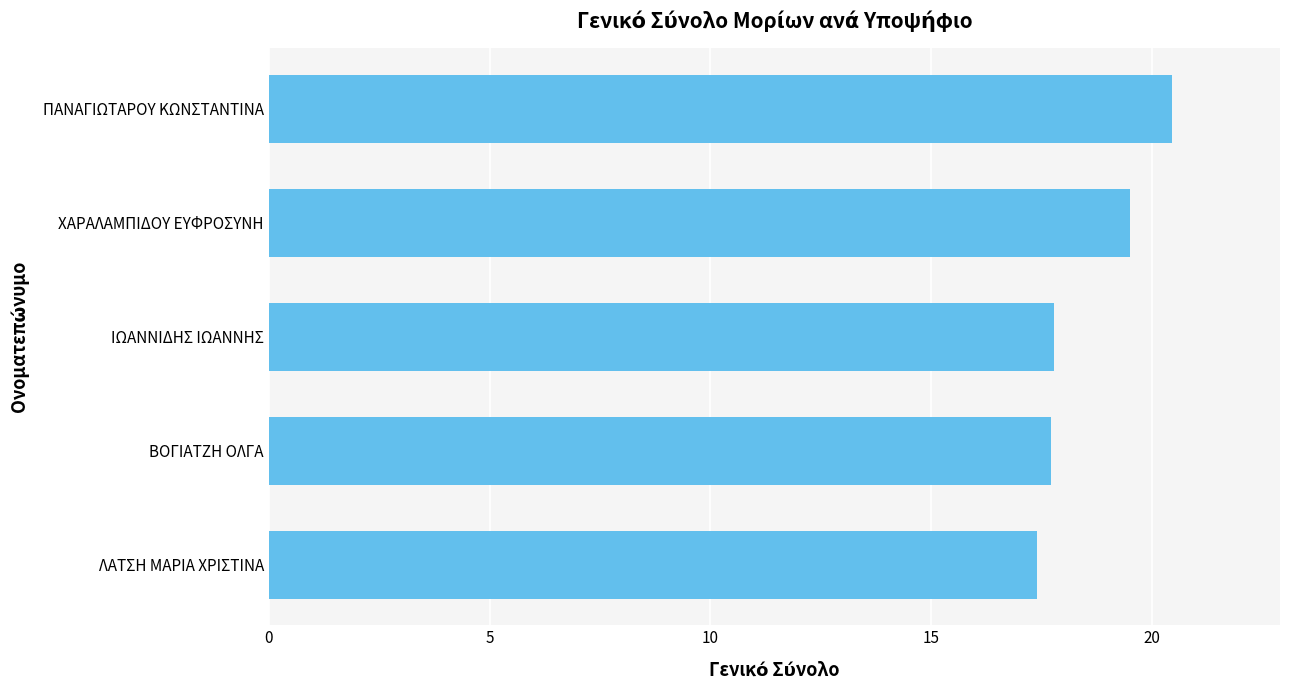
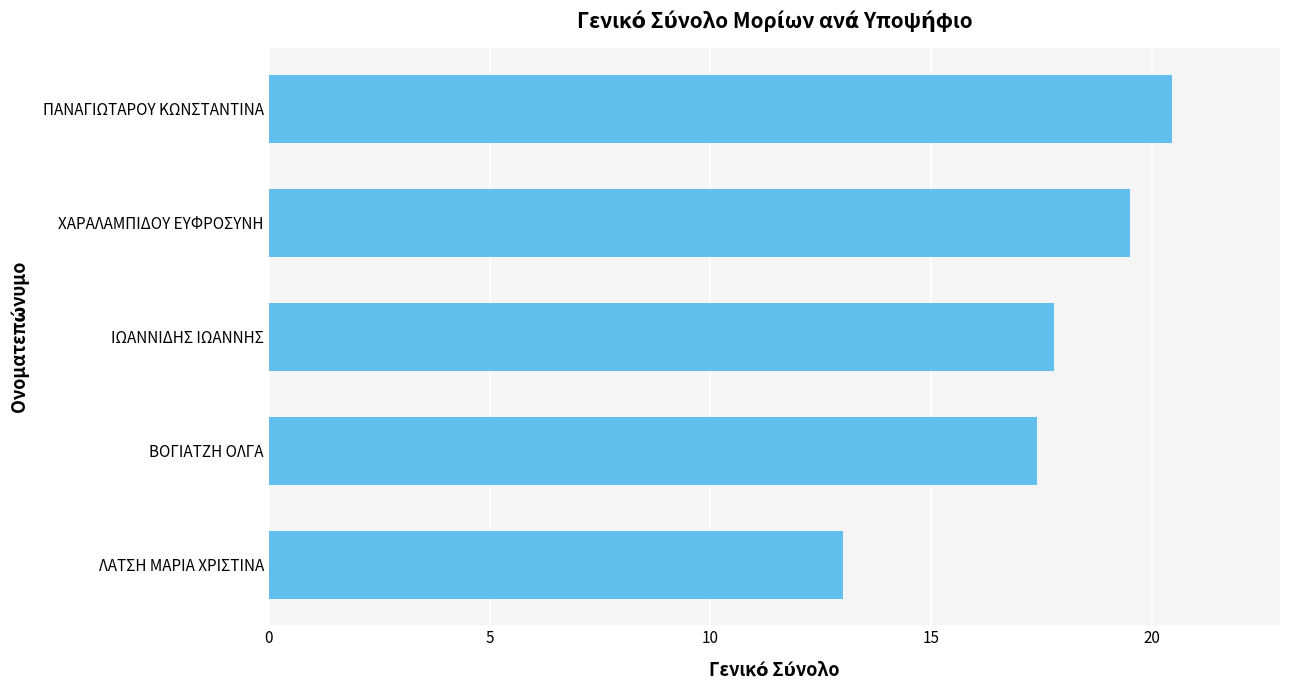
  {
    "ΠΑΝΑΓΙΩΤΑΡΟΥ ΚΩΝΣΤΑΝΤΙΝΑ": 20.4,
    "ΧΑΡΑΛΑΜΠΙΔΟΥ ΕΥΦΡΟΣΥΝΗ": 19.5,
    "ΙΩΑΝΝΙΔΗΣ ΙΩΑΝΝΗΣ": 17.8,
-   "ΒΟΓΙΑΤΖΗ ΟΛΓΑ": 17.7,
-   "ΛΑΤΣΗ ΜΑΡΙΑ ΧΡΙΣΤΙΝΑ": 17.4
+   "ΒΟΓΙΑΤΖΗ ΟΛΓΑ": 17.4,
+   "ΛΑΤΣΗ ΜΑΡΙΑ ΧΡΙΣΤΙΝΑ": 13.0
  }
